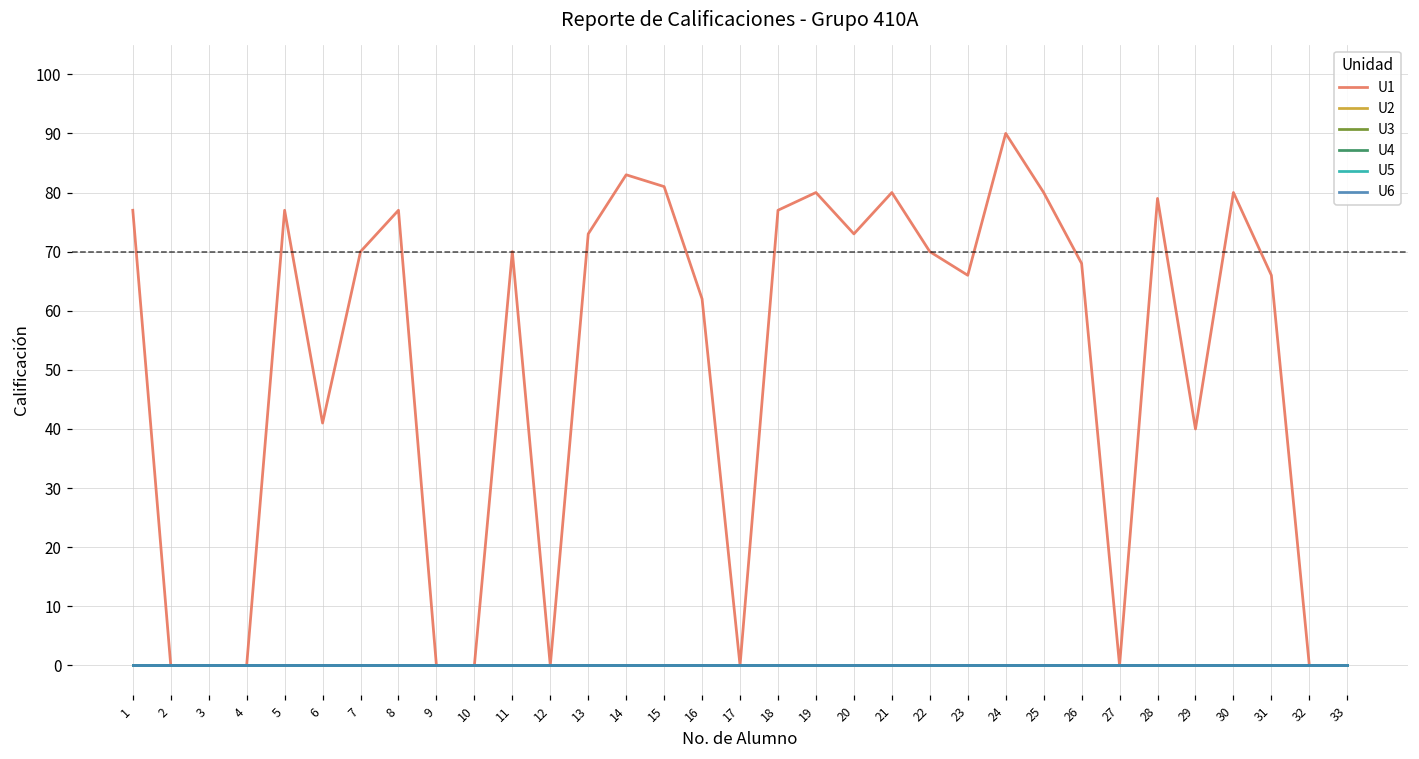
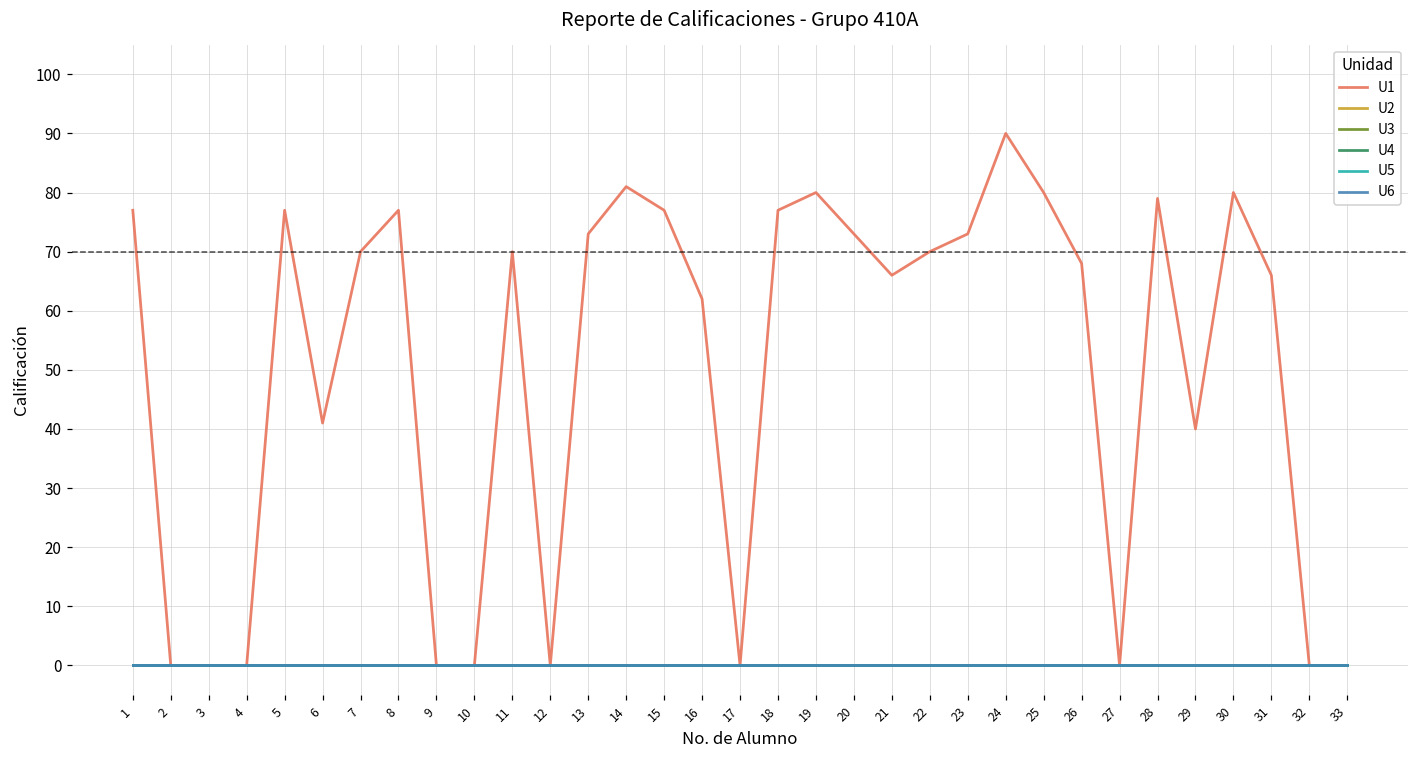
  {
    "U1": {
      "1": 77,
      "5": 77,
      "6": 41,
      "7": 70,
      "8": 77,
      "11": 70,
      "13": 73,
-     "14": 83,
-     "15": 81,
+     "14": 81,
+     "15": 77,
      "16": 62,
      "18": 77,
      "19": 80,
      "20": 73,
-     "21": 80,
+     "21": 66,
      "22": 70,
-     "23": 66,
+     "23": 73,
      "24": 90,
      "25": 80,
      "26": 68,
      "28": 79,
      "29": 40,
      "30": 80,
      "31": 66
    },
    "U6": {
      "1": 0,
      "5": 0,
      "6": 0,
      "7": 0,
      "8": 0,
      "11": 0,
      "13": 0,
      "14": 0,
      "15": 0,
      "16": 0,
      "18": 0,
      "19": 0,
      "20": 0,
      "21": 0,
      "22": 0,
      "23": 0,
      "24": 0,
      "25": 0,
      "26": 0,
      "28": 0,
      "29": 0,
      "30": 0,
      "31": 0
    }
  }
